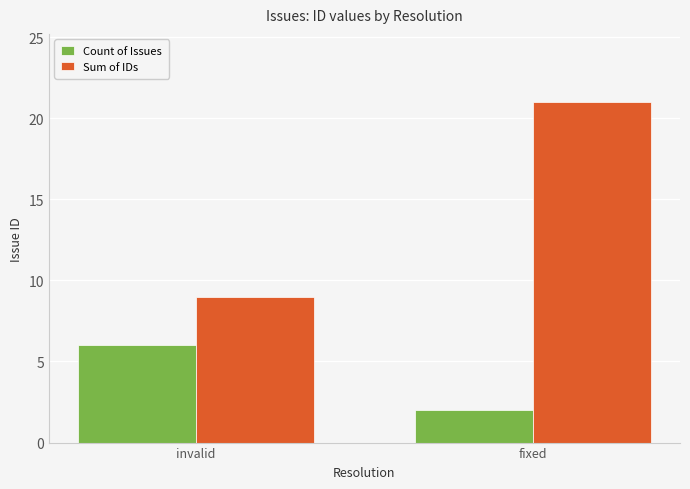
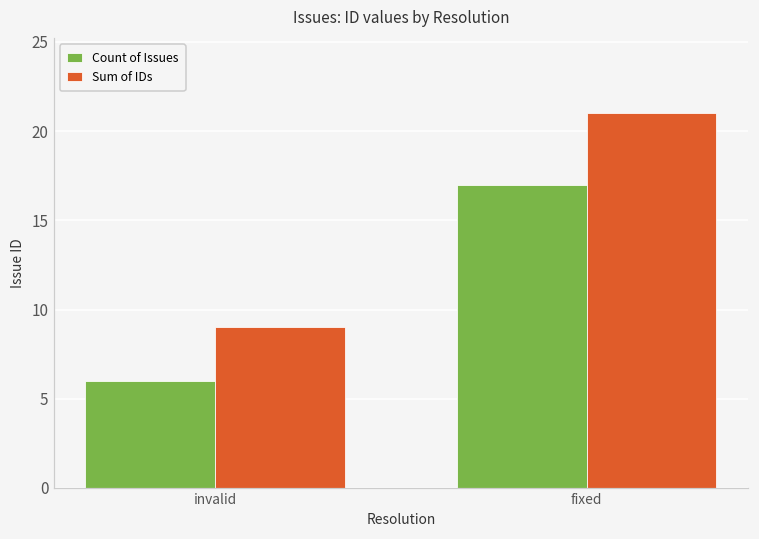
  {
    "Count of Issues": {
      "invalid": 6,
-     "fixed": 2
+     "fixed": 17
    },
    "Sum of IDs": {
      "invalid": 9,
      "fixed": 21
    }
  }
